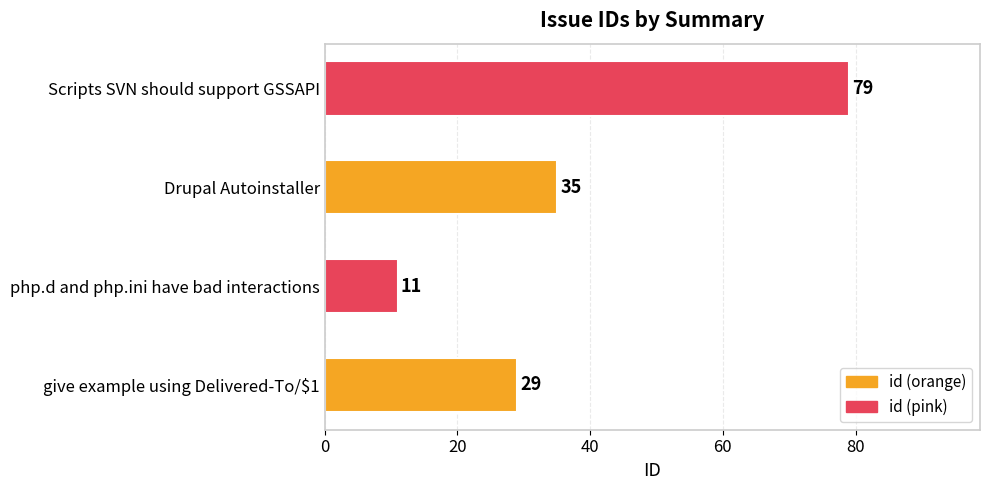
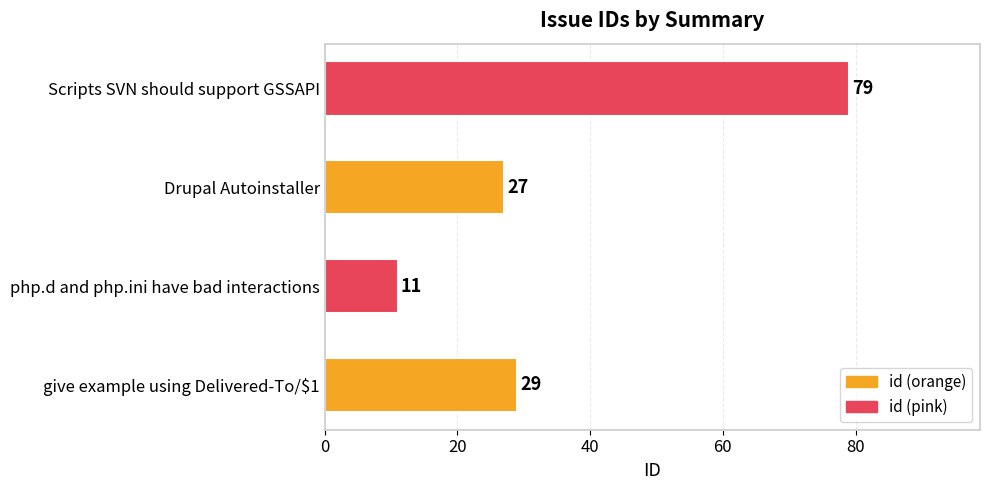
  {
    "Scripts SVN should support GSSAPI": 79,
-   "Drupal Autoinstaller": 35,
+   "Drupal Autoinstaller": 27,
    "php.d and php.ini have bad interactions": 11,
    "give example using Delivered-To/$1": 29
  }
